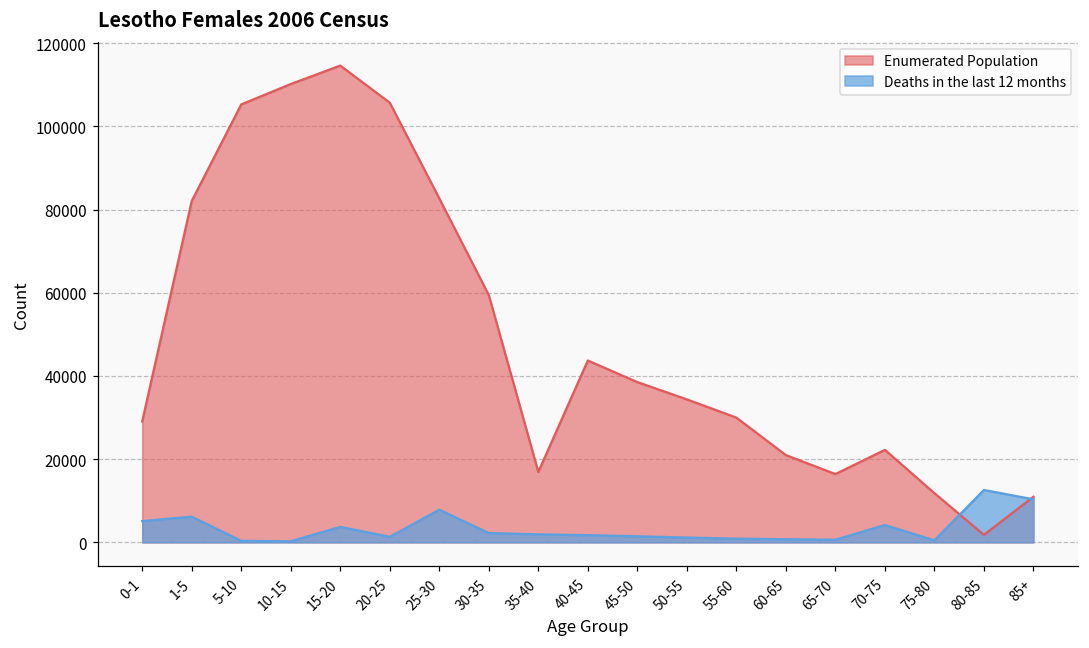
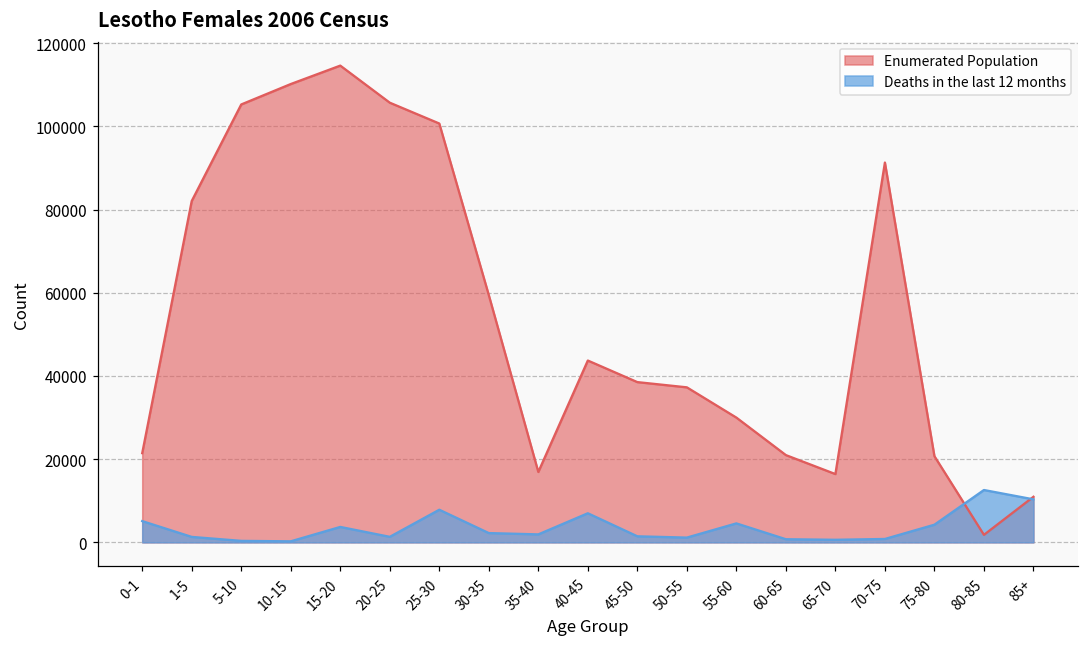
  {
    "Enumerated Population": {
-     "0-1": 29000,
+     "0-1": 21000,
      "1-5": 82000,
      "5-10": 105000,
      "10-15": 110000,
      "15-20": 115000,
      "20-25": 106000,
-     "25-30": 83000,
+     "25-30": 101000,
      "30-35": 59000,
      "35-40": 17000,
      "40-45": 44000,
      "45-50": 39000,
-     "50-55": 34000,
+     "50-55": 37000,
      "55-60": 30000,
      "60-65": 21000,
      "65-70": 16000,
-     "70-75": 22000,
-     "75-80": 12000,
+     "70-75": 91000,
+     "75-80": 21000,
      "80-85": 2000
    },
    "Deaths in the last 12 months": {
      "0-1": 5000,
-     "1-5": 6000,
+     "1-5": 1000,
      "5-10": 0,
      "10-15": 0,
      "15-20": 4000,
      "20-25": 1000,
      "25-30": 8000,
      "30-35": 2000,
      "35-40": 2000,
-     "40-45": 2000,
+     "40-45": 7000,
      "45-50": 1000,
      "50-55": 1000,
-     "55-60": 1000,
+     "55-60": 5000,
      "60-65": 1000,
      "65-70": 1000,
-     "70-75": 4000,
-     "75-80": 0,
+     "70-75": 1000,
+     "75-80": 4000,
      "80-85": 13000
    }
  }
